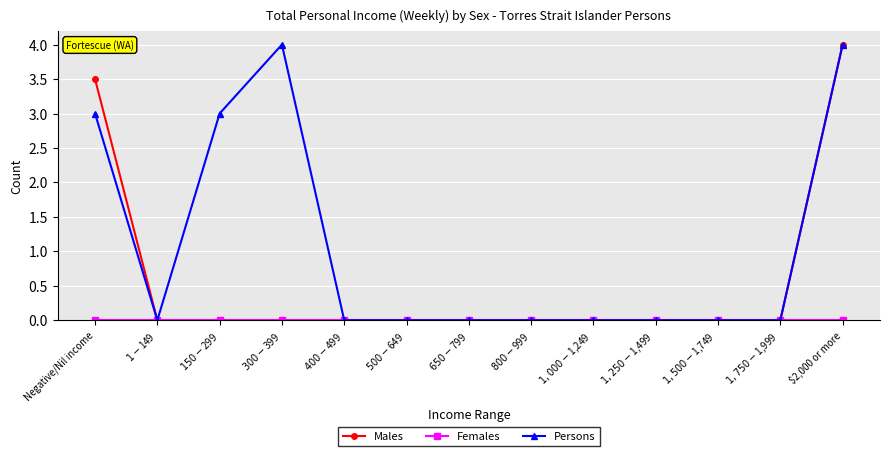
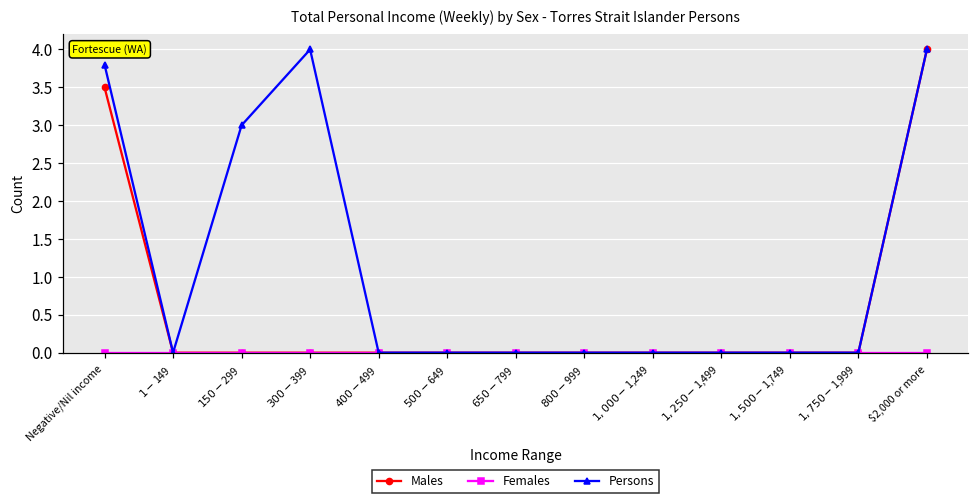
  {
    "Males": {
      "Negative/Nil income": 3.5
    },
    "Females": {
      "Negative/Nil income": 0.0,
      "$2,000 or more": 0.0
    },
    "Persons": {
-     "Negative/Nil income": 3.0
+     "Negative/Nil income": 3.8
    }
  }
